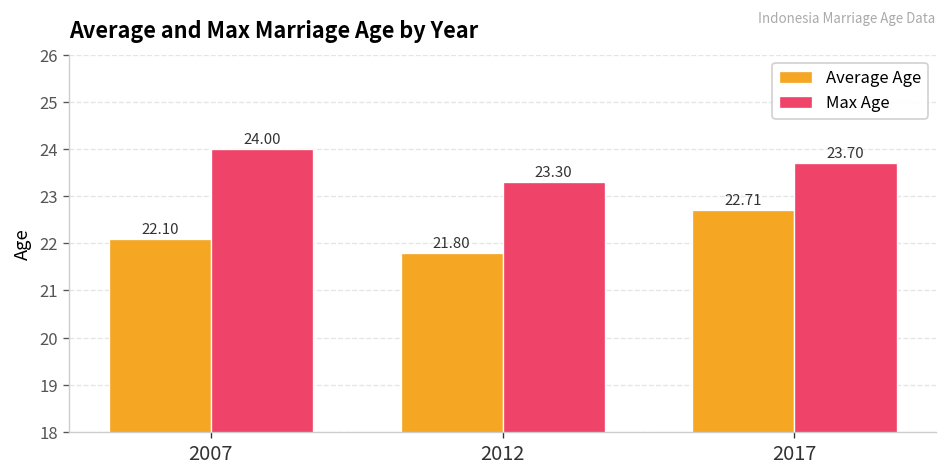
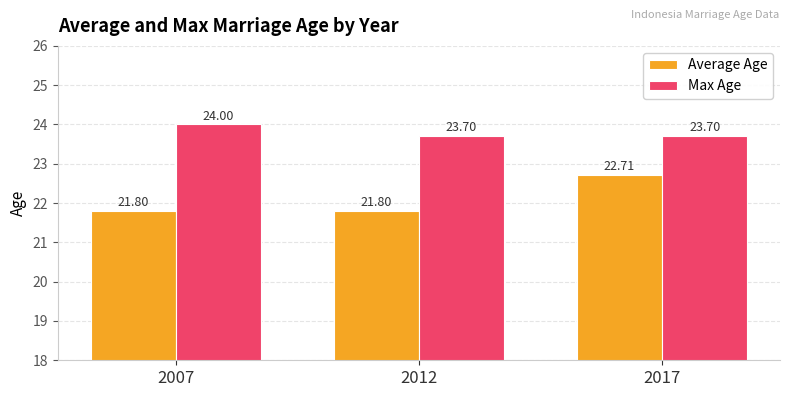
  {
    "Average Age": {
-     "2007": 22.10,
+     "2007": 21.80,
      "2012": 21.80,
      "2017": 22.71
    },
    "Max Age": {
      "2007": 24.00,
-     "2012": 23.30,
+     "2012": 23.70,
      "2017": 23.70
    }
  }
